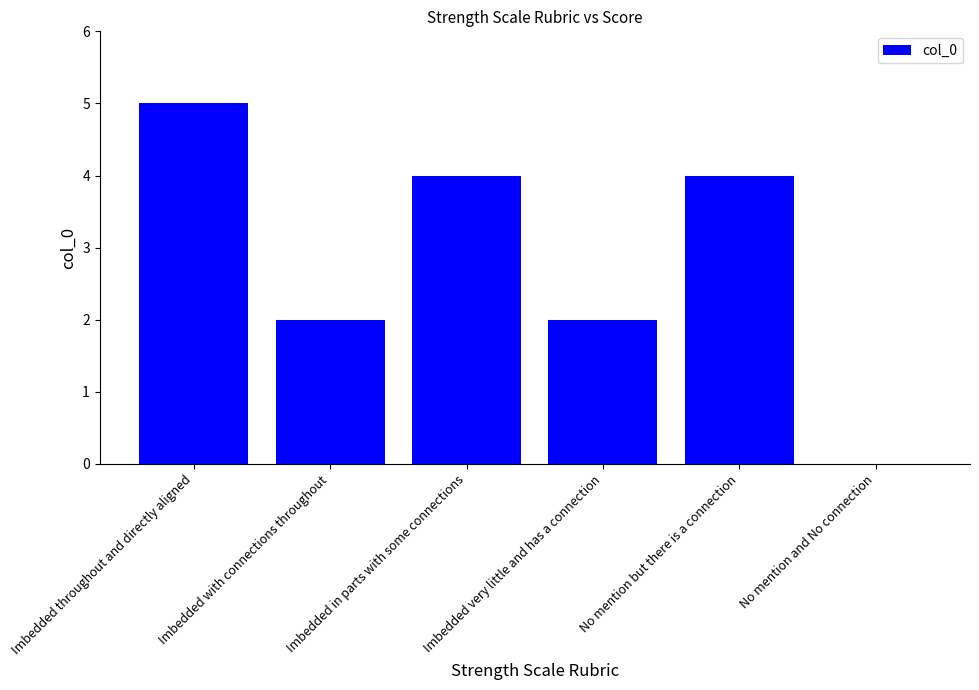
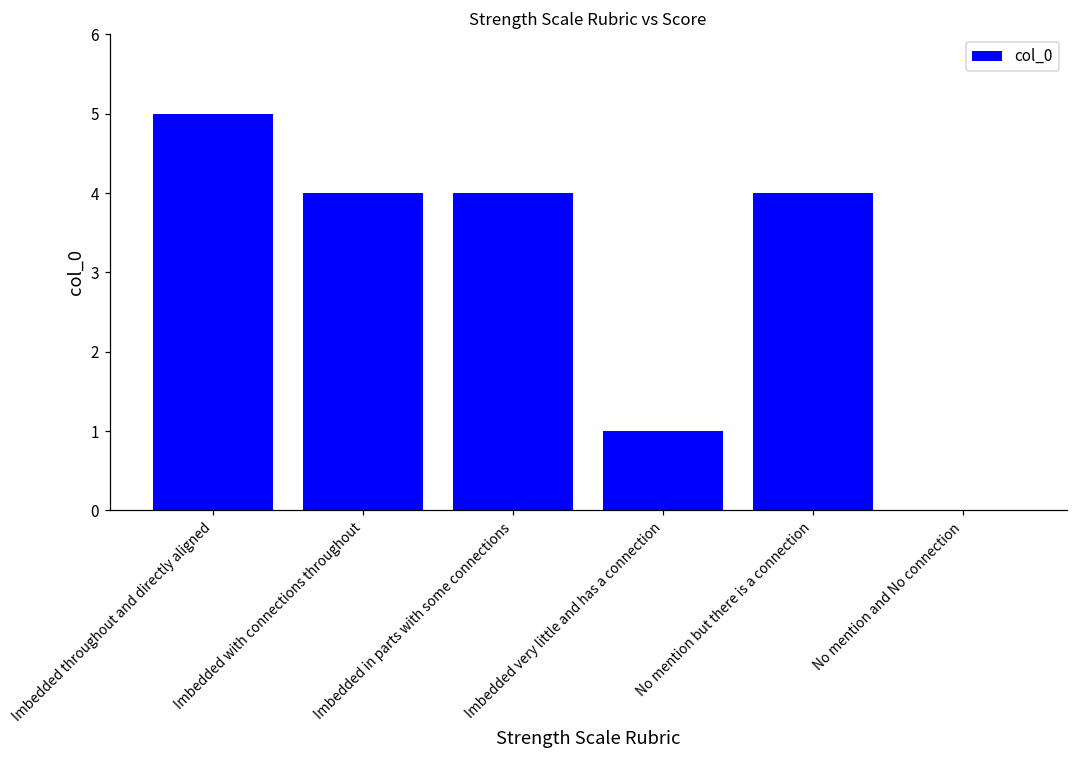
  {
    "Imbedded throughout and directly aligned": 5,
-   "Imbedded with connections throughout": 2,
+   "Imbedded with connections throughout": 4,
    "Imbedded in parts with some connections": 4,
-   "Imbedded very little and has a connection": 2,
+   "Imbedded very little and has a connection": 1,
    "No mention but there is a connection": 4,
    "No mention and No connection": 0
  }
